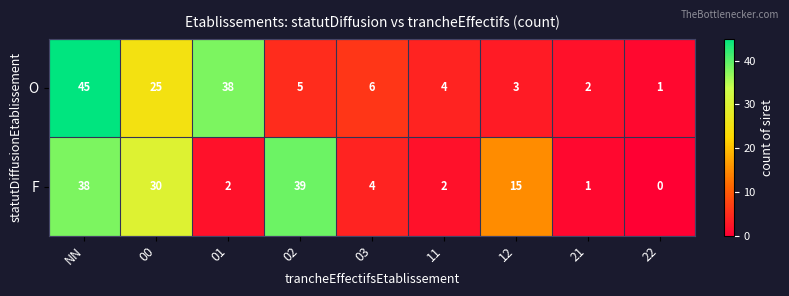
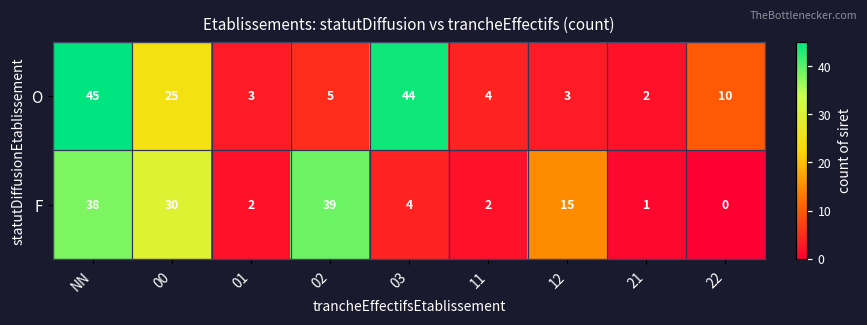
  {
    "O": {
      "NN": 45,
      "00": 25,
-     "01": 38,
+     "01": 3,
      "02": 5,
-     "03": 6,
+     "03": 44,
      "11": 4,
      "12": 3,
      "21": 2,
-     "22": 1
+     "22": 10
    },
    "F": {
      "NN": 38,
      "00": 30,
      "01": 2,
      "02": 39,
      "03": 4,
      "11": 2,
      "12": 15,
      "21": 1,
      "22": 0
    }
  }
